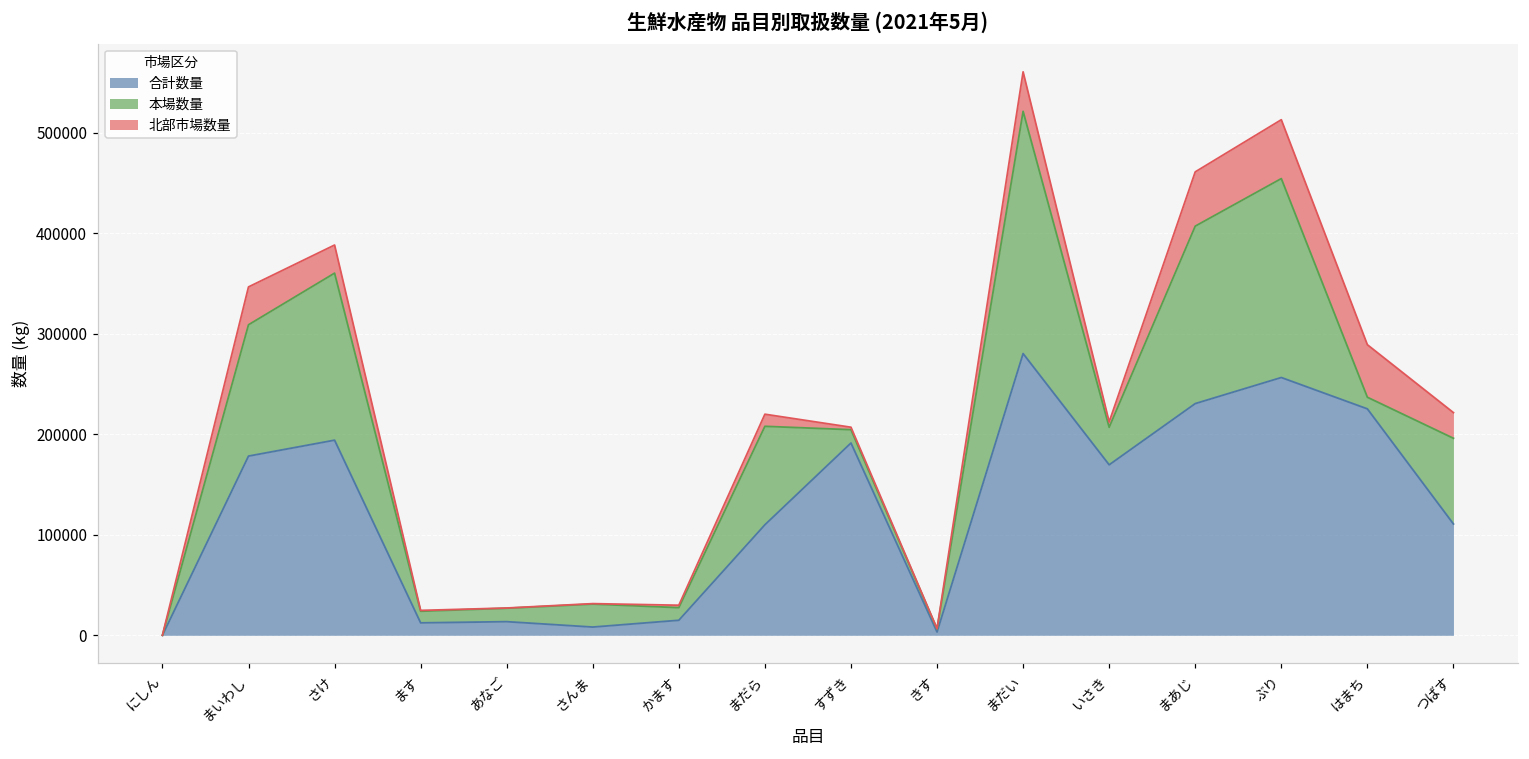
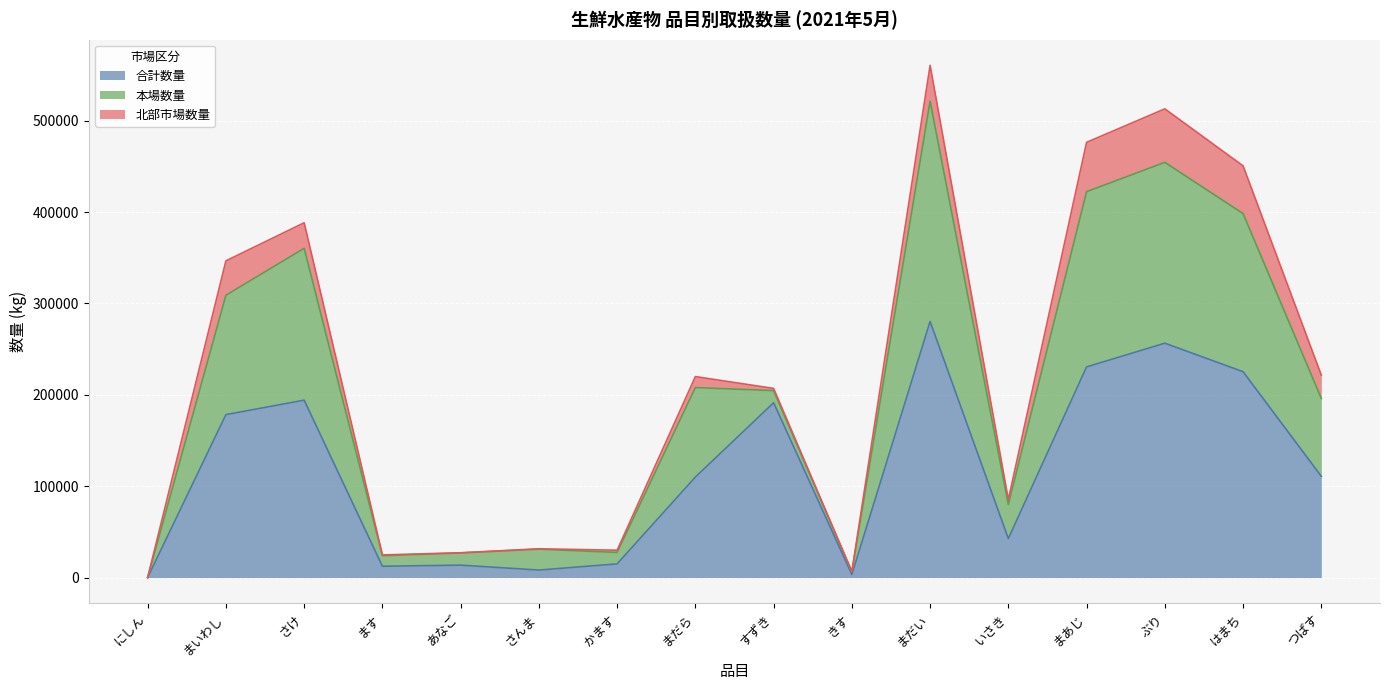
  {
    "合計数量": {
      "まいわし": 180000,
      "さけ": 190000,
      "ます": 10000,
      "あなご": 10000,
      "さんま": 10000,
      "かます": 10000,
      "まだら": 110000,
      "すずき": 190000,
      "きす": 0,
      "まだい": 280000,
-     "いさき": 170000,
+     "いさき": 40000,
      "まあじ": 230000,
      "ぶり": 260000,
      "はまち": 230000,
      "つばす": 110000
    },
    "本場数量": {
      "まいわし": 130000,
      "さけ": 170000,
      "まだら": 100000,
      "まだい": 240000,
      "いさき": 40000,
-     "まあじ": 180000,
+     "まあじ": 190000,
      "ぶり": 200000,
-     "はまち": 10000,
+     "はまち": 170000,
      "つばす": 90000
    },
    "北部市場数量": {
      "まいわし": 40000,
      "さけ": 30000,
      "まだら": 10000,
      "まだい": 40000,
      "いさき": 10000,
      "まあじ": 50000,
      "ぶり": 60000,
      "はまち": 50000,
      "つばす": 30000
    }
  }
